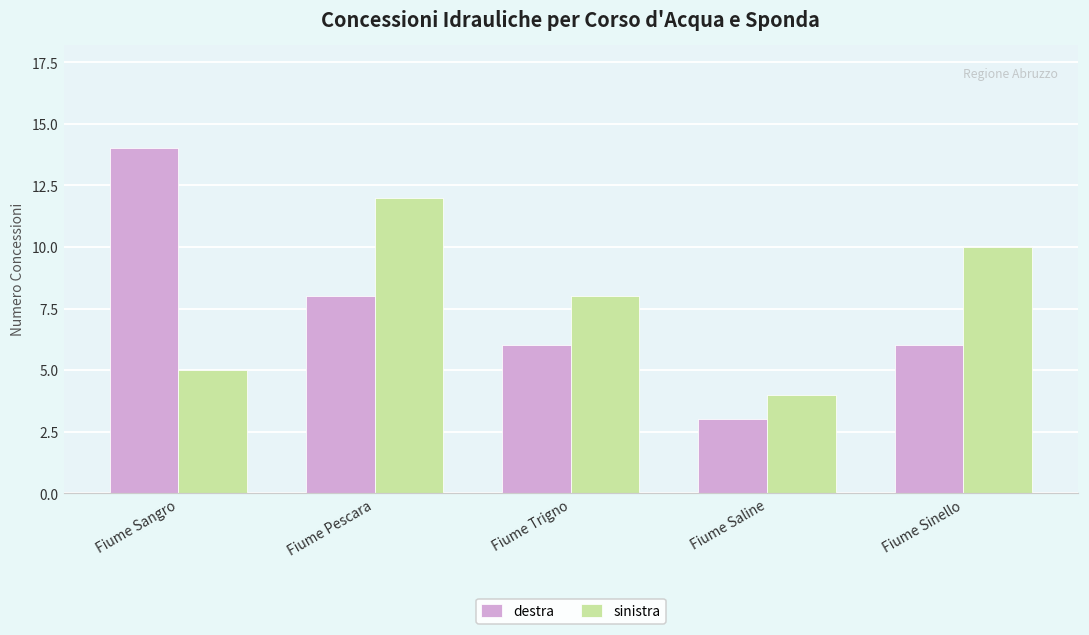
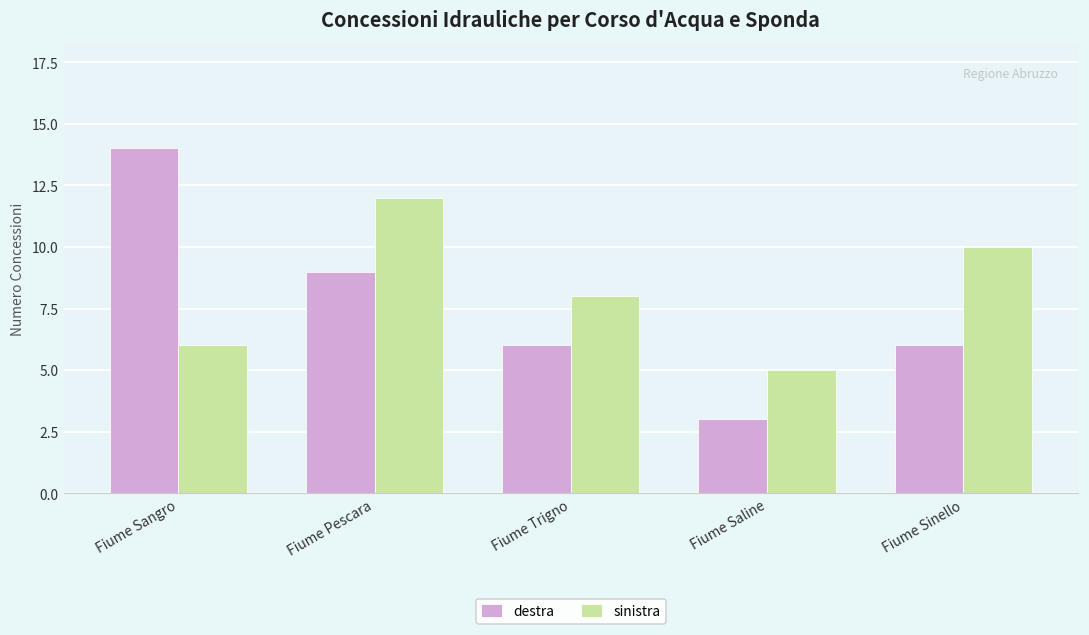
  {
    "destra": {
      "Fiume Sangro": 14,
-     "Fiume Pescara": 8,
+     "Fiume Pescara": 9,
      "Fiume Trigno": 6,
      "Fiume Saline": 3,
      "Fiume Sinello": 6
    },
    "sinistra": {
-     "Fiume Sangro": 5,
+     "Fiume Sangro": 6,
      "Fiume Pescara": 12,
      "Fiume Trigno": 8,
-     "Fiume Saline": 4,
+     "Fiume Saline": 5,
      "Fiume Sinello": 10
    }
  }
